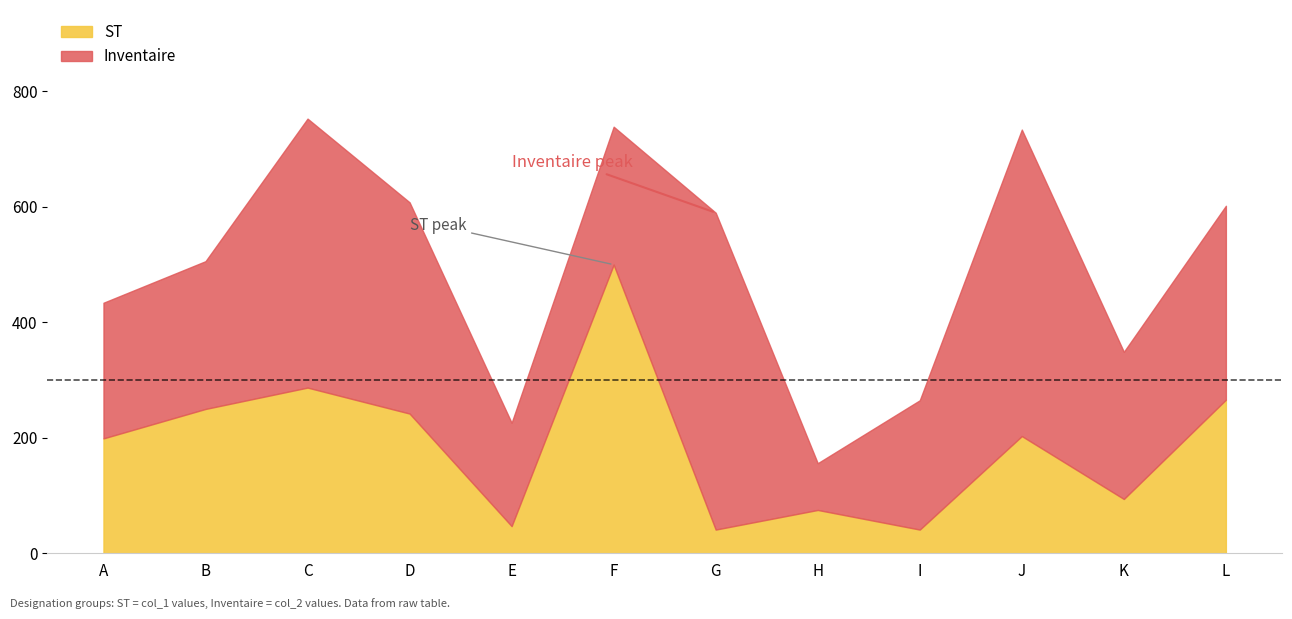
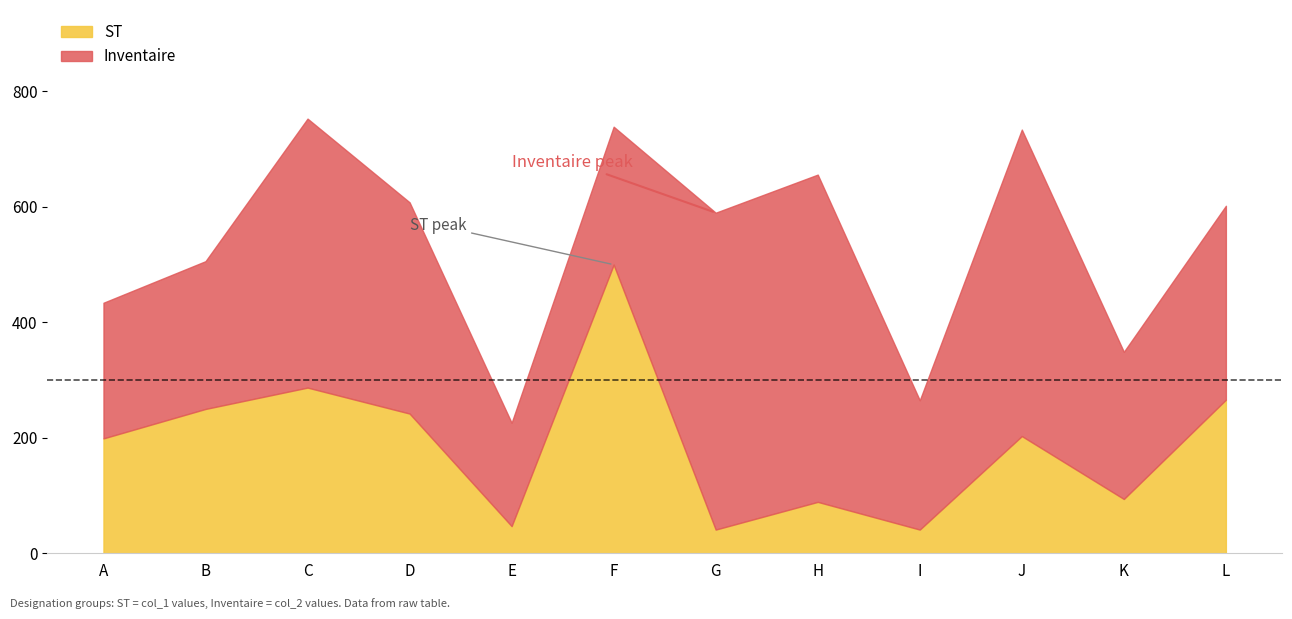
  {
    "ST": {
      "A": 200,
      "B": 250,
      "C": 290,
      "D": 240,
      "E": 50,
      "F": 500,
      "G": 40,
-     "H": 80,
+     "H": 90,
      "I": 40,
      "J": 200,
      "K": 90,
      "L": 270
    },
    "Inventaire": {
      "A": 240,
      "B": 260,
      "C": 470,
      "D": 370,
      "E": 180,
      "F": 240,
      "G": 550,
-     "H": 80,
+     "H": 570,
      "I": 220,
      "J": 530,
      "K": 260,
      "L": 340
    }
  }
